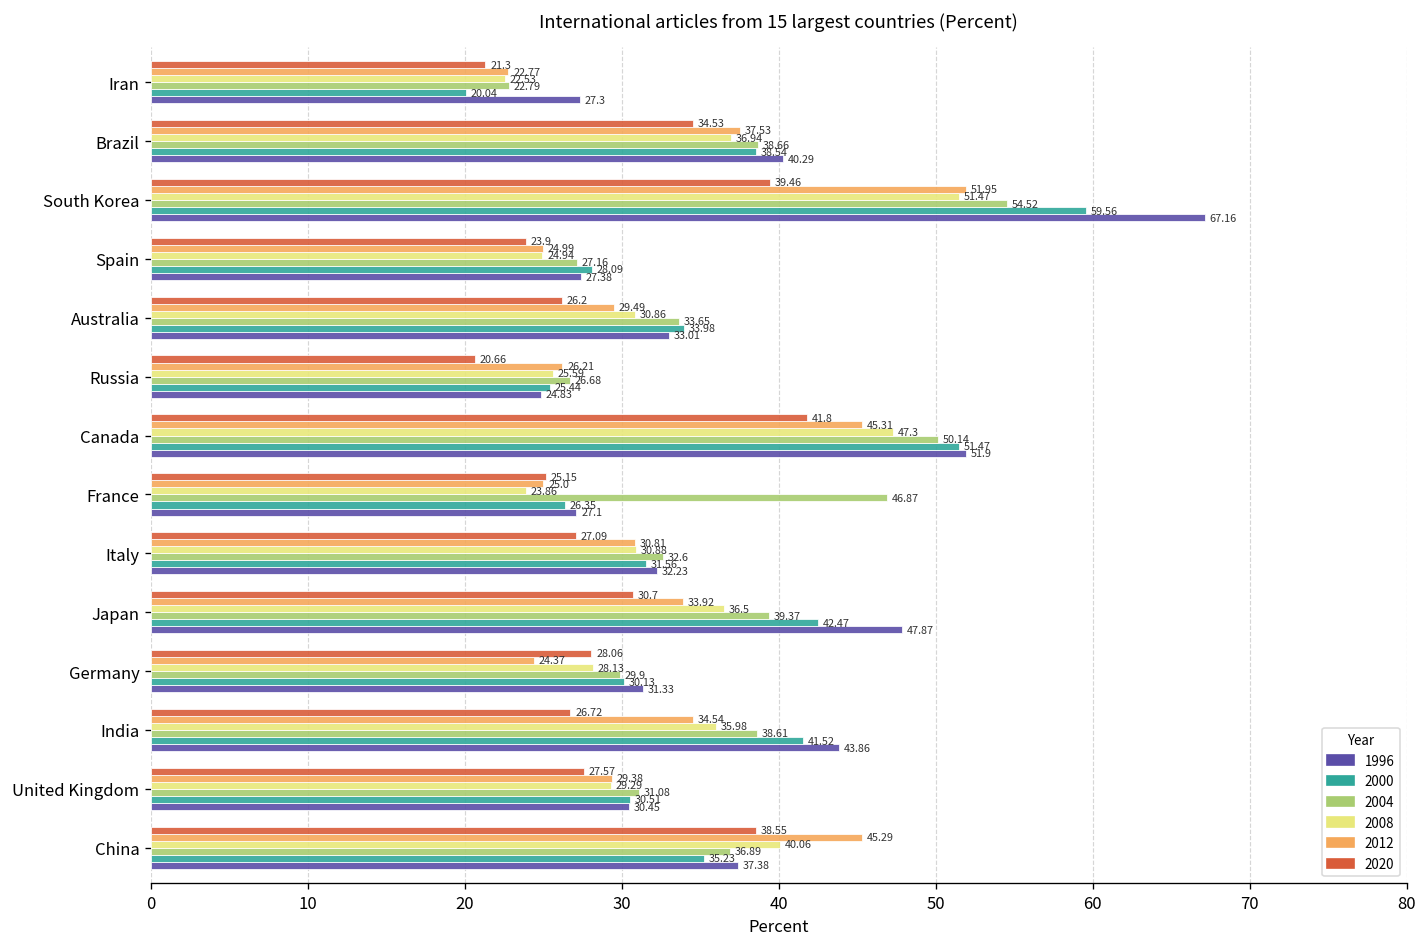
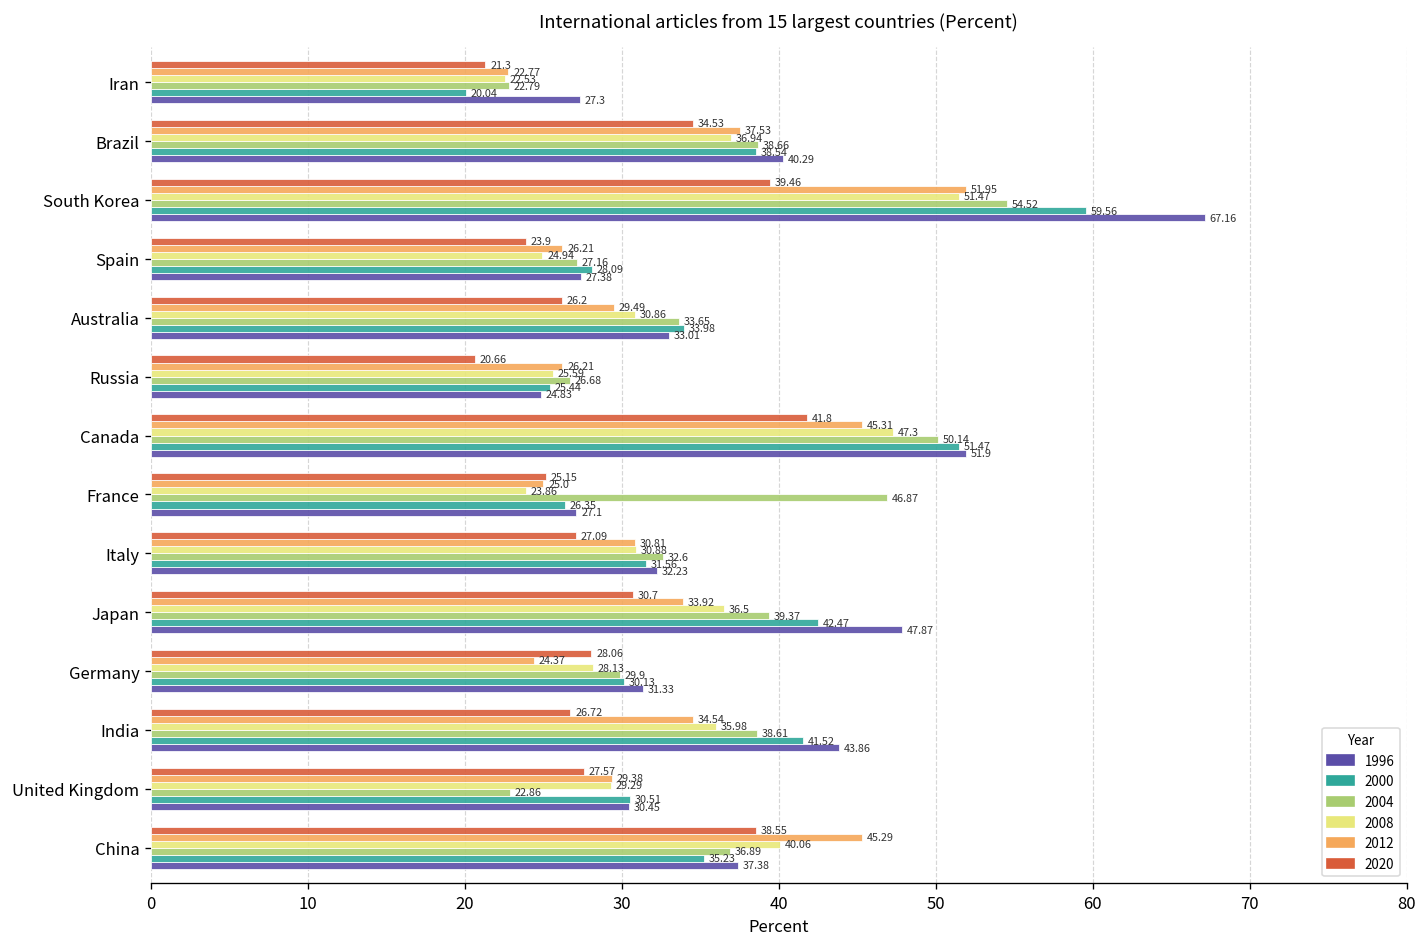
  {
    "1996": {
      "Iran": 27.3,
      "Brazil": 40.29,
      "South Korea": 67.16,
      "Japan": 47.87,
      "Germany": 31.33,
      "India": 43.86,
      "China": 37.38
    },
    "2000": {
      "Iran": 20.04,
      "South Korea": 59.56,
      "Japan": 42.47,
      "India": 41.52,
      "China": 35.23
    },
    "2004": {
      "South Korea": 54.52,
      "Russia": 26.68,
      "Canada": 50.14,
      "France": 46.87,
      "Japan": 39.37,
      "India": 38.61,
-     "United Kingdom": 31.08,
+     "United Kingdom": 22.86,
      "China": 36.89
    },
    "2008": {
      "Australia": 30.86,
      "Canada": 47.3,
      "France": 23.86,
      "Japan": 36.5,
      "Germany": 28.13,
      "India": 35.98,
      "China": 40.06
    },
    "2012": {
-     "Spain": 24.99,
+     "Spain": 26.21,
      "Australia": 29.49,
      "Canada": 45.31,
      "Japan": 33.92,
      "Germany": 24.37,
      "India": 34.54,
      "China": 45.29
    },
    "2020": {
      "Iran": 21.3,
      "Brazil": 34.53,
      "South Korea": 39.46,
      "Spain": 23.9,
      "Australia": 26.2,
      "Russia": 20.66,
      "Canada": 41.8,
      "Italy": 27.09,
      "Japan": 30.7,
      "Germany": 28.06,
      "India": 26.72,
      "United Kingdom": 27.57,
      "China": 38.55
    }
  }
